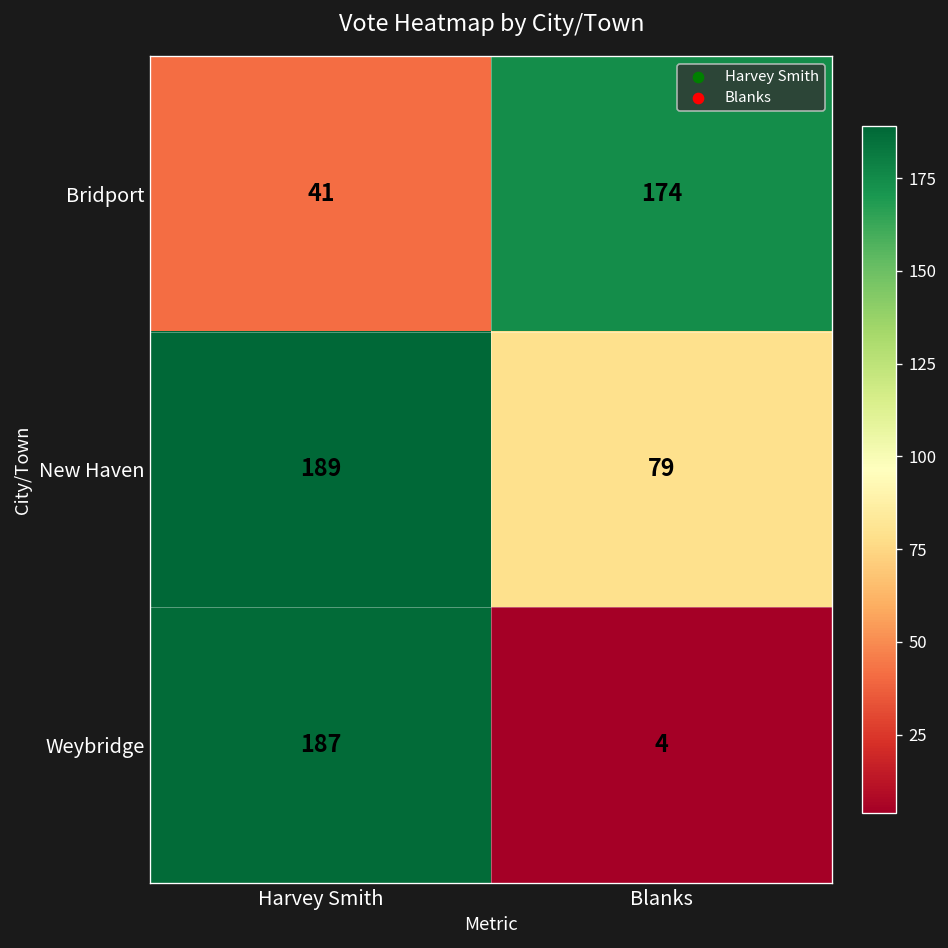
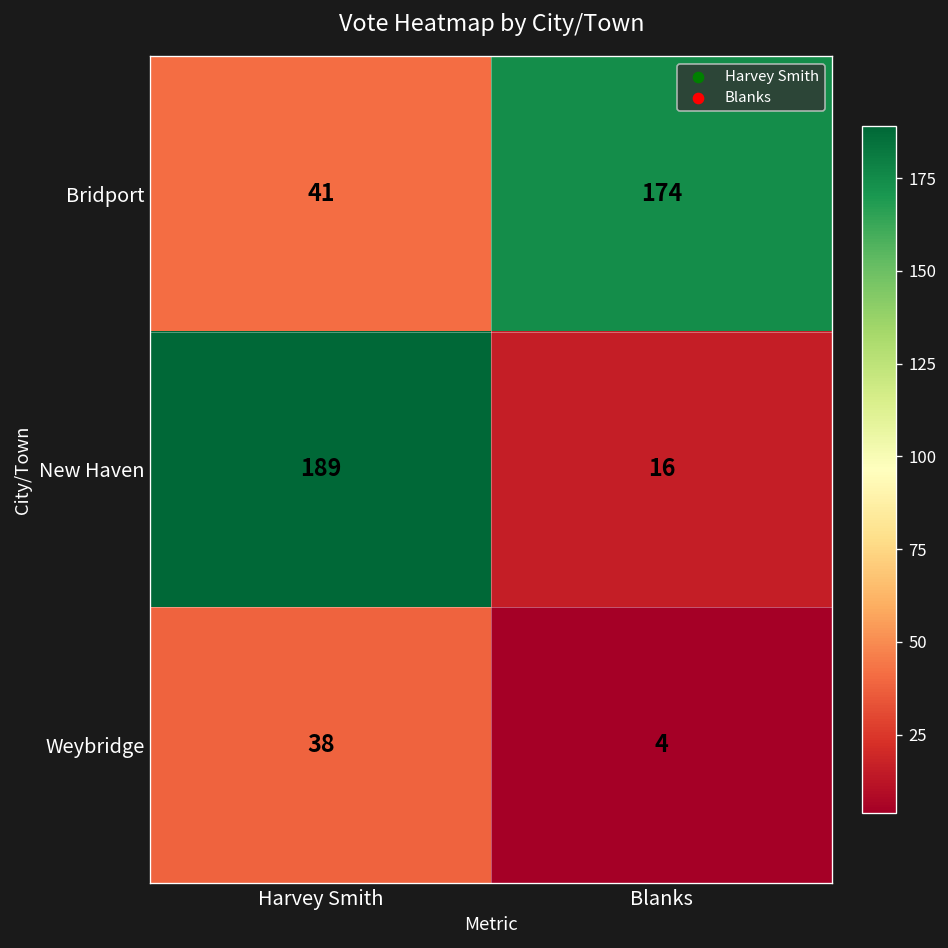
  {
    "Bridport": {
      "Harvey Smith": 41,
      "Blanks": 174
    },
    "New Haven": {
      "Harvey Smith": 189,
-     "Blanks": 79
+     "Blanks": 16
    },
    "Weybridge": {
-     "Harvey Smith": 187,
+     "Harvey Smith": 38,
      "Blanks": 4
    }
  }
